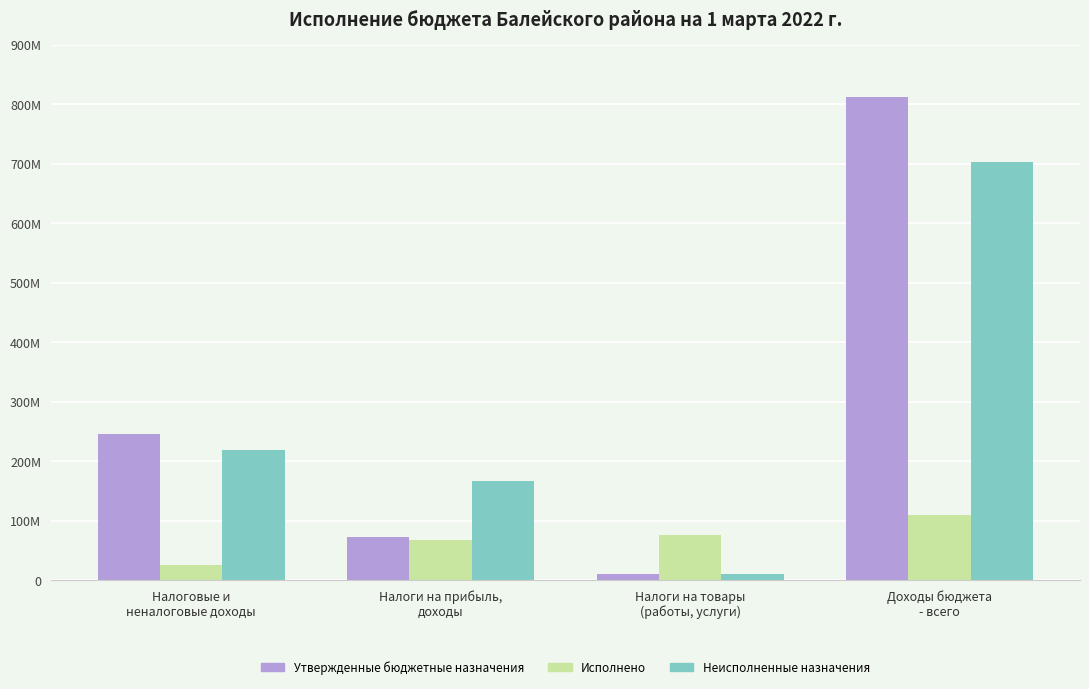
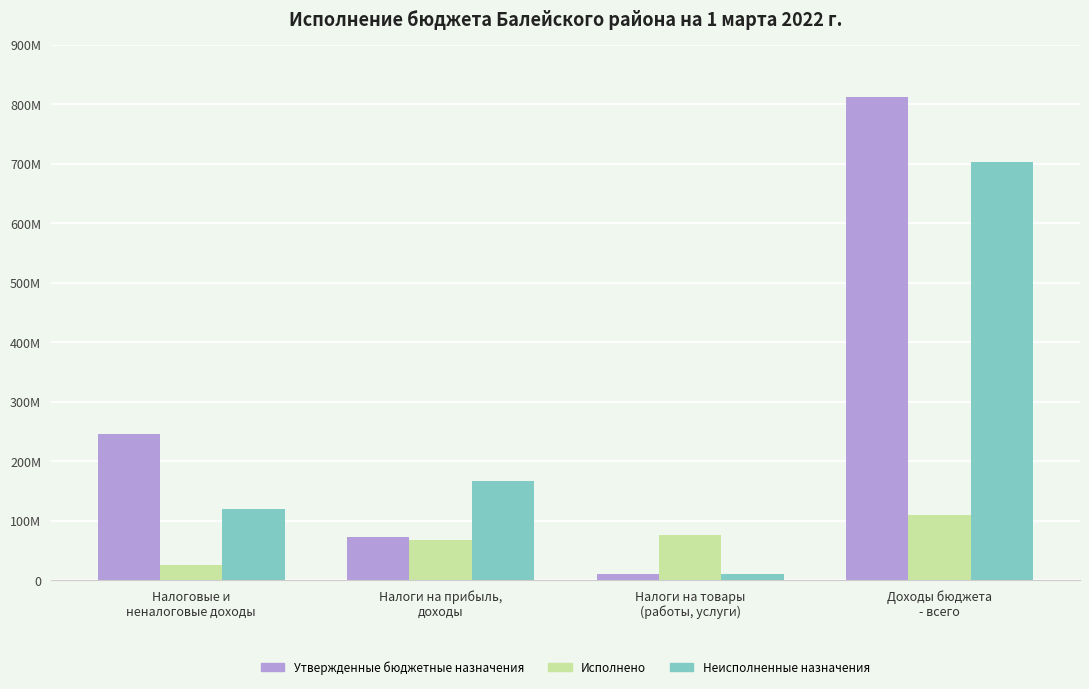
  {
    "Утвержденные бюджетные назначения": {
      "Налоговые и неналоговые доходы": 250000000,
      "Налоги на прибыль, доходы": 70000000,
      "Налоги на товары (работы, услуги)": 10000000,
      "Доходы бюджета - всего": 810000000
    },
    "Исполнено": {
      "Налоговые и неналоговые доходы": 30000000,
      "Налоги на прибыль, доходы": 70000000,
      "Налоги на товары (работы, услуги)": 80000000,
      "Доходы бюджета - всего": 110000000
    },
    "Неисполненные назначения": {
-     "Налоговые и неналоговые доходы": 220000000,
+     "Налоговые и неналоговые доходы": 120000000,
      "Налоги на прибыль, доходы": 170000000,
      "Налоги на товары (работы, услуги)": 10000000,
      "Доходы бюджета - всего": 700000000
    }
  }
